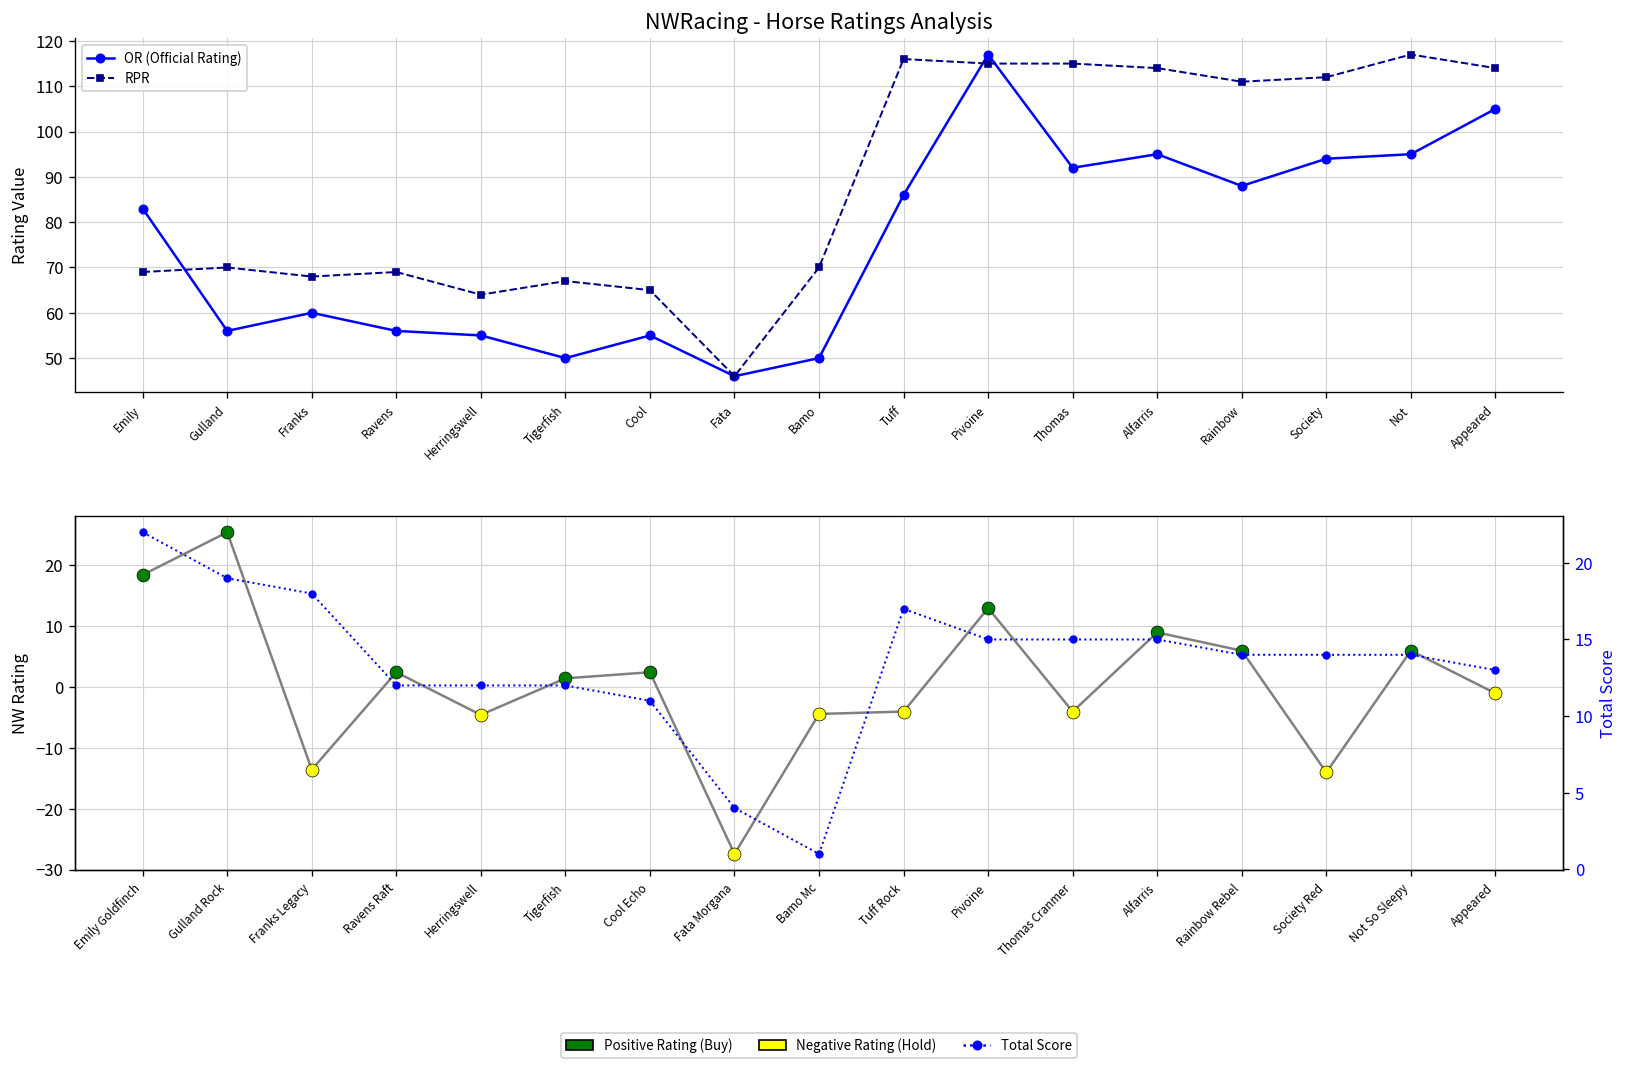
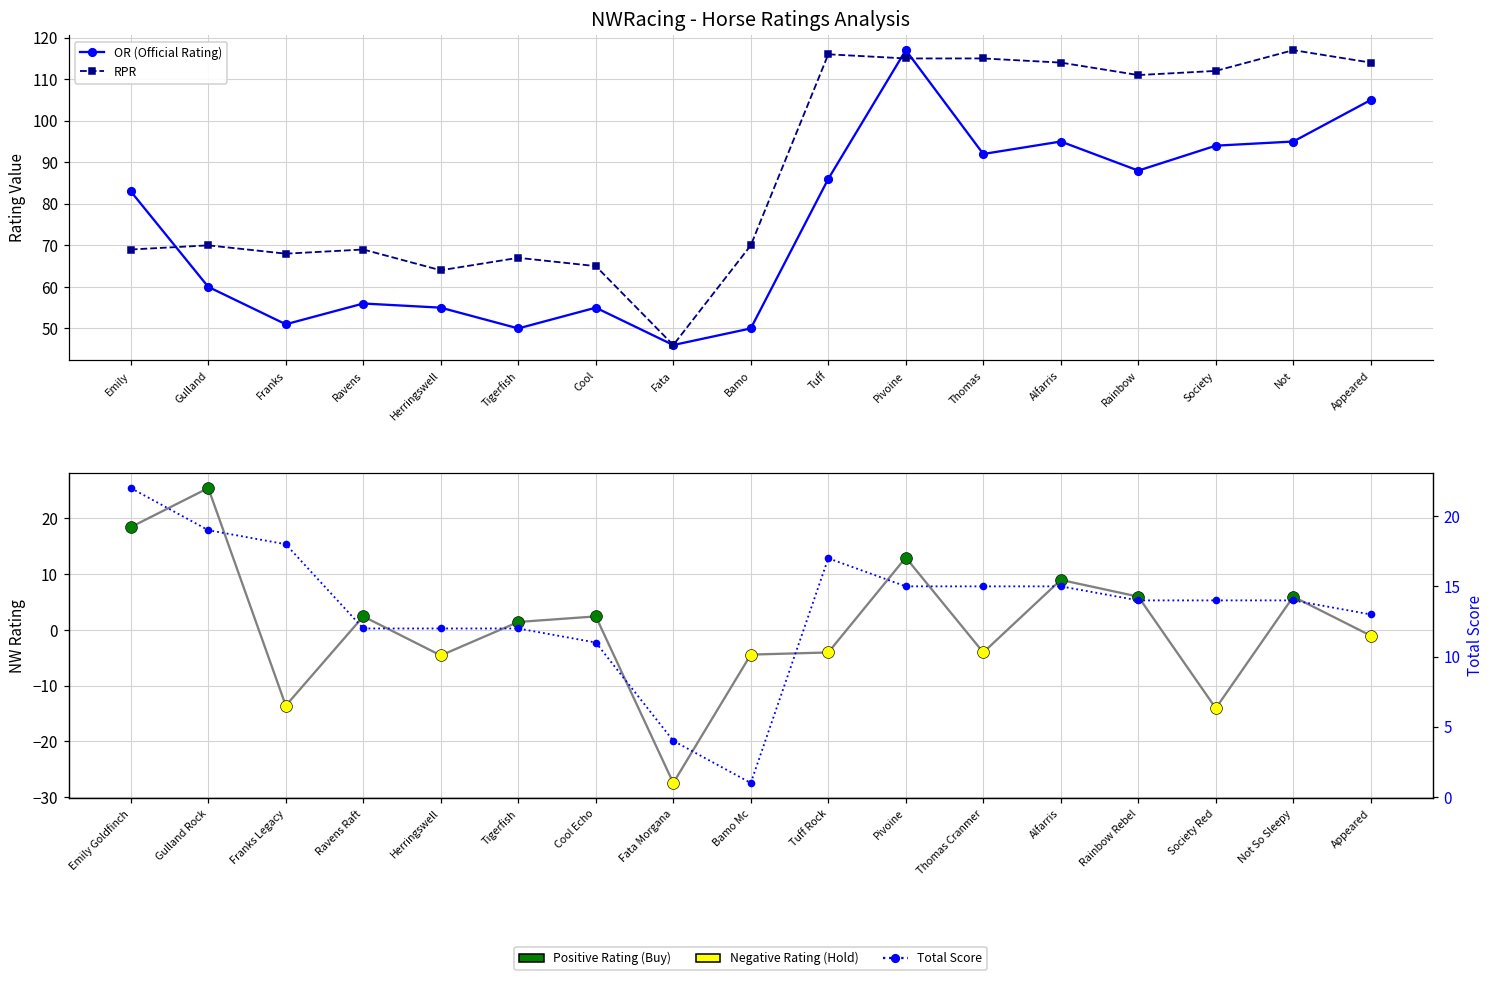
  {
    "NWRacing - Horse Ratings Analysis": {
      "OR (Official Rating)": {
        "Emily": 83,
-       "Gulland": 56,
-       "Franks": 60,
+       "Gulland": 60,
+       "Franks": 51,
        "Ravens": 56,
        "Herringswell": 55,
        "Tigerfish": 50,
        "Cool": 55,
        "Bamo": 50,
        "Tuff": 86,
        "Pivoine": 117,
        "Thomas": 92,
        "Alfarris": 95,
        "Rainbow": 88,
        "Society": 94,
        "Not": 95,
        "Appeared": 105
      },
      "RPR": {
        "Emily": 69,
        "Gulland": 70,
        "Franks": 68,
        "Ravens": 69,
        "Herringswell": 64,
        "Tigerfish": 67,
        "Cool": 65,
        "Bamo": 70,
        "Tuff": 116,
        "Pivoine": 115,
        "Thomas": 115,
        "Alfarris": 114,
        "Rainbow": 111,
        "Society": 112,
        "Not": 117,
        "Appeared": 114
      }
    }
  }
